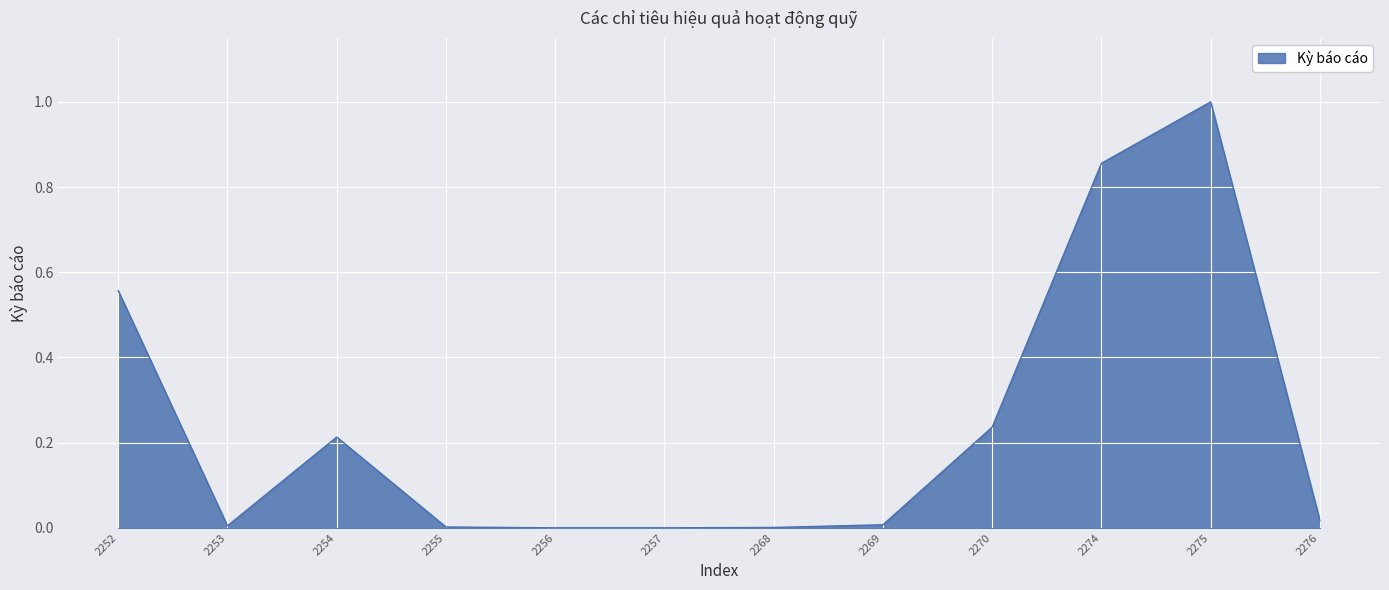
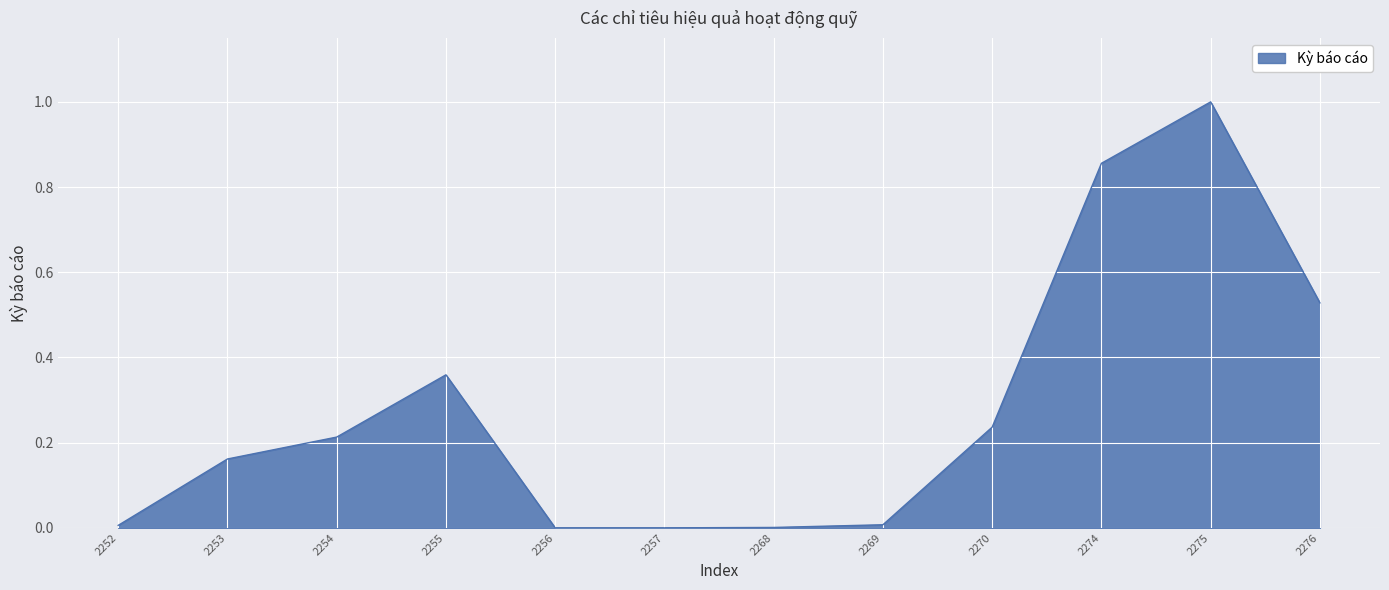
  {
-   "2252": 0.56,
-   "2253": 0.00,
+   "2252": 0.01,
+   "2253": 0.16,
    "2254": 0.21,
-   "2255": 0.00,
+   "2255": 0.36,
    "2256": 0.00,
    "2257": 0.00,
    "2268": 0.00,
    "2269": 0.01,
    "2270": 0.24,
    "2274": 0.86,
    "2275": 1.00,
-   "2276": 0.02
+   "2276": 0.53
  }
